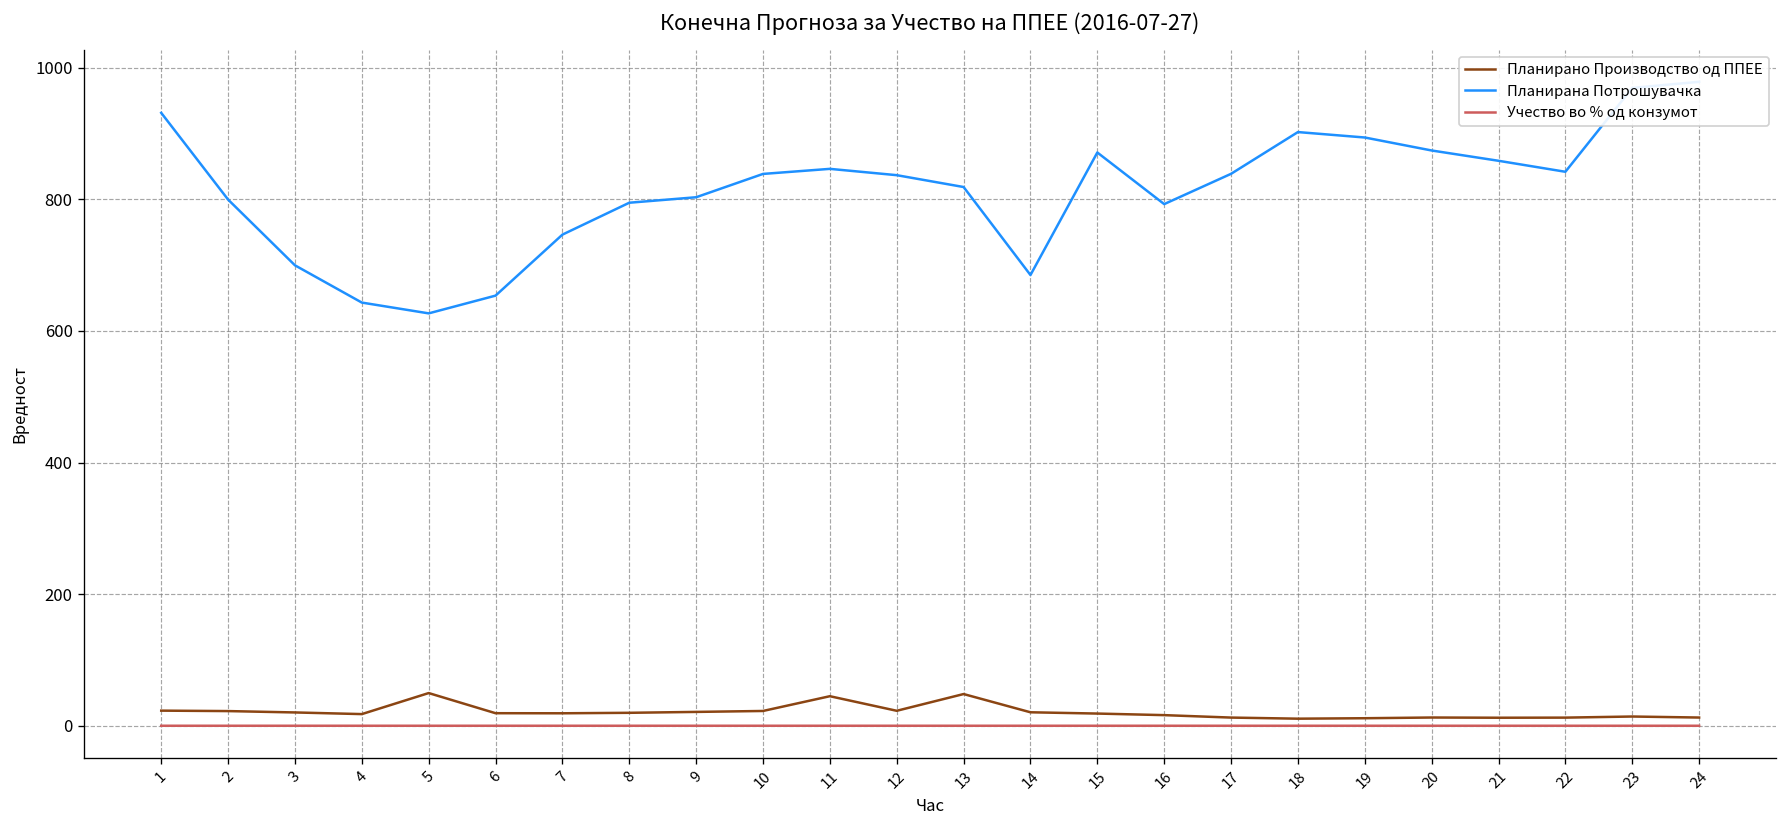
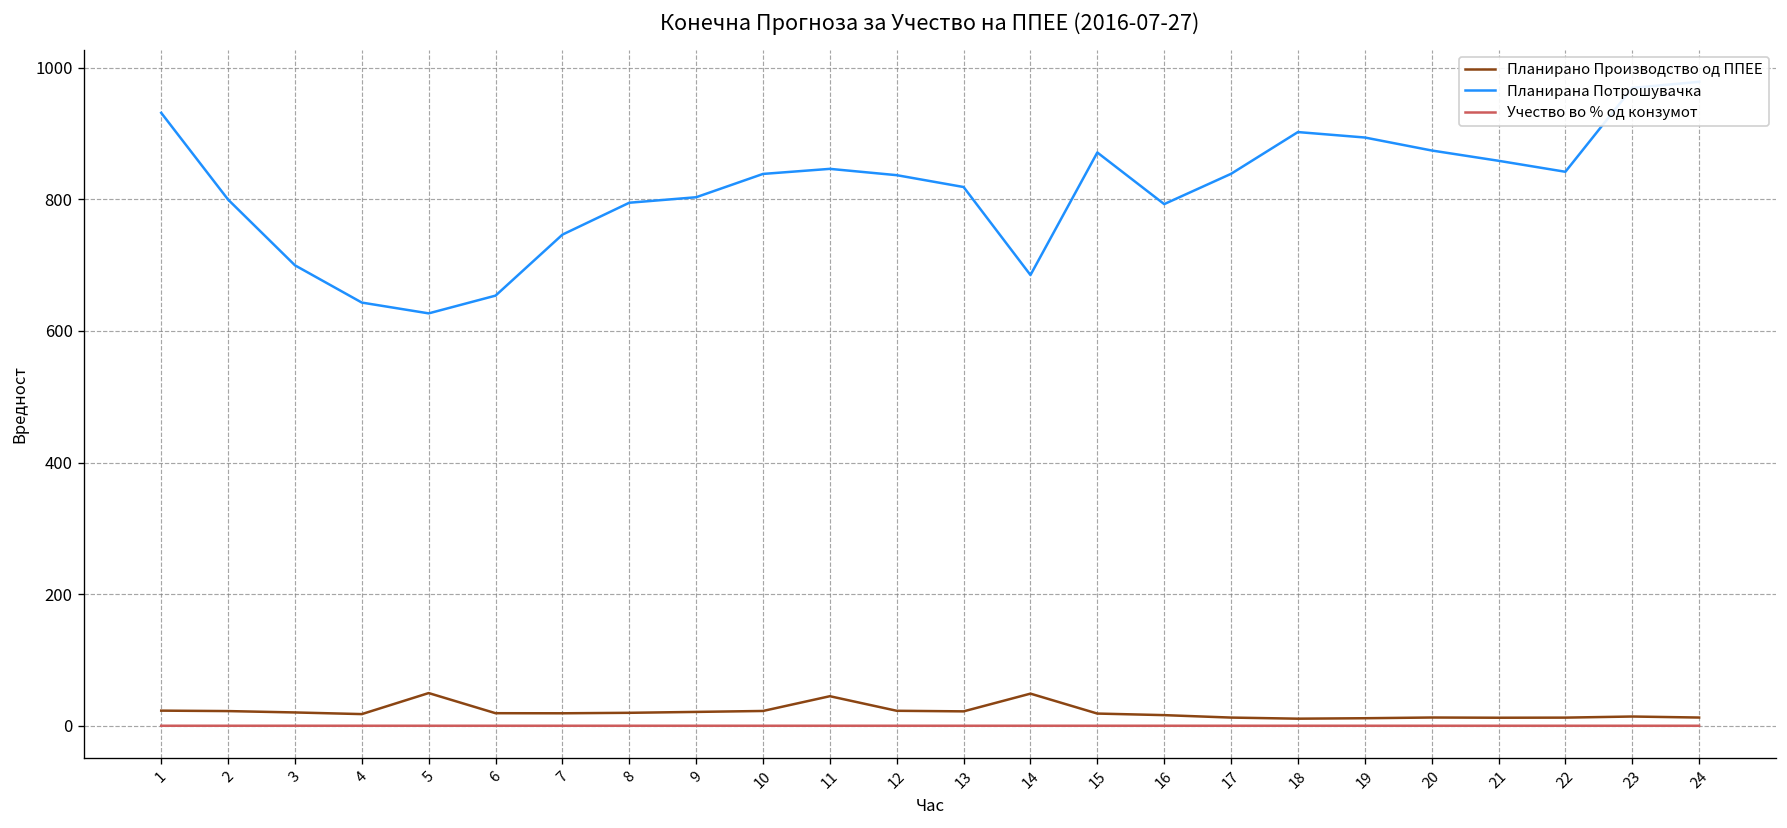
  {
    "Планирано Производство од ППЕЕ": {
      "1": 20,
      "2": 20,
      "3": 20,
      "4": 20,
      "5": 50,
      "6": 20,
      "7": 20,
      "8": 20,
      "9": 20,
      "10": 20,
      "11": 40,
      "12": 20,
-     "13": 50,
-     "14": 20,
+     "13": 20,
+     "14": 50,
      "15": 20,
      "16": 20,
      "17": 10,
      "18": 10,
      "19": 10,
      "20": 10,
      "21": 10,
      "22": 10,
      "23": 10,
      "24": 10
    },
    "Планирана Потрошувачка": {
      "1": 930,
      "2": 800,
      "3": 700,
      "4": 640,
      "5": 630,
      "6": 650,
      "7": 750,
      "8": 790,
      "9": 800,
      "10": 840,
      "11": 850,
      "12": 840,
      "13": 820,
      "14": 690,
      "15": 870,
      "16": 790,
      "17": 840,
      "18": 900,
      "19": 890,
      "20": 870,
      "21": 860,
      "22": 840
    },
    "Учество во % од конзумот": {
      "1": 0,
      "2": 0,
      "3": 0,
      "4": 0,
      "5": 0,
      "6": 0,
      "7": 0,
      "8": 0,
      "9": 0,
      "10": 0,
      "11": 0,
      "12": 0,
      "13": 0,
      "14": 0,
      "15": 0,
      "16": 0,
      "17": 0,
      "18": 0,
      "19": 0,
      "20": 0,
      "21": 0,
      "22": 0,
      "23": 0,
      "24": 0
    }
  }
